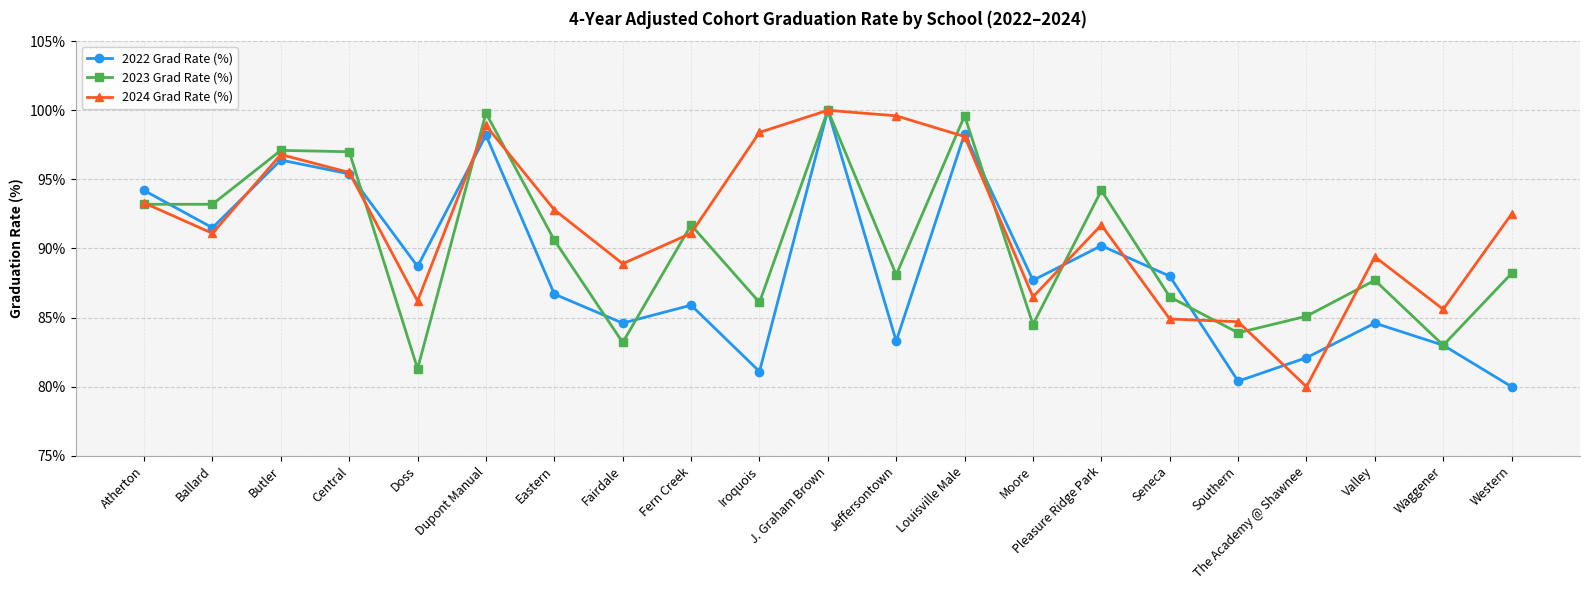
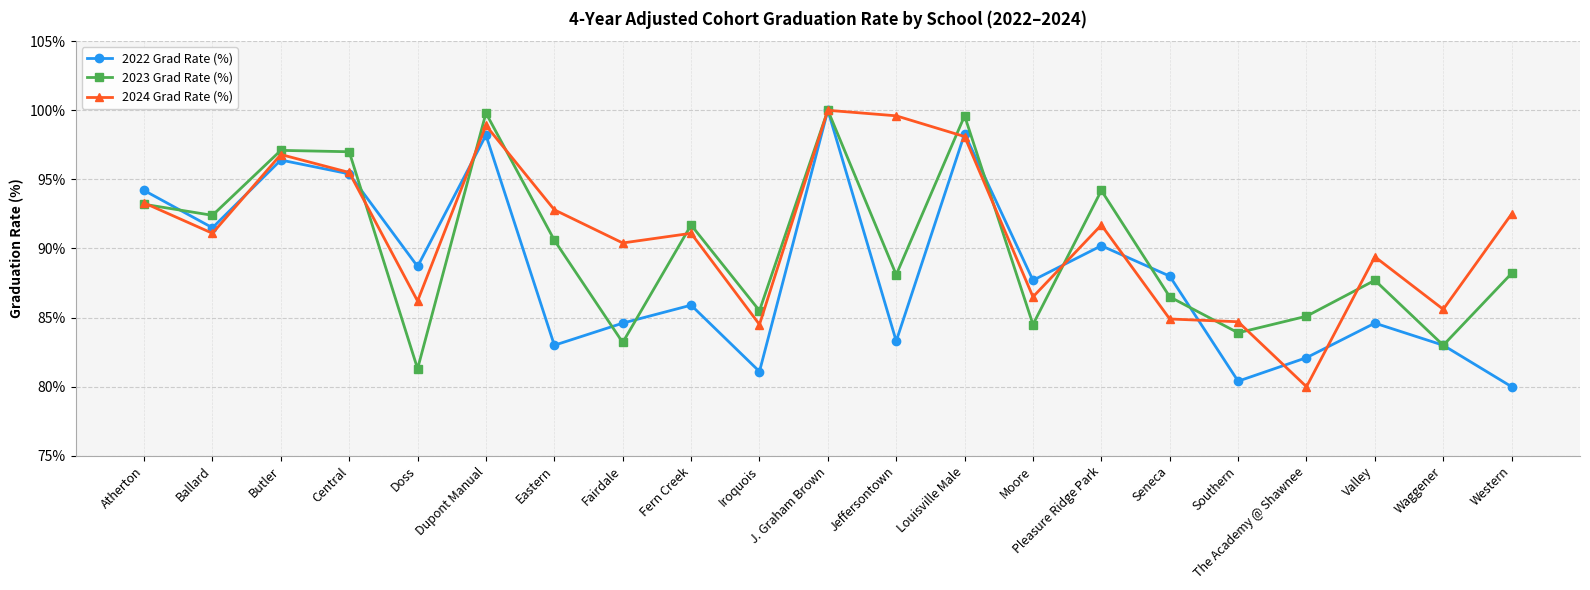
  {
    "2022 Grad Rate (%)": {
      "Atherton": "94.2%",
      "Ballard": "91.5%",
      "Butler": "96.4%",
      "Doss": "88.7%",
      "Dupont Manual": "98.2%",
-     "Eastern": "86.7%",
+     "Eastern": "83.0%",
      "Fairdale": "84.6%",
      "Fern Creek": "85.9%",
      "Iroquois": "81.1%",
      "Jeffersontown": "83.3%",
      "Louisville Male": "98.3%",
      "Moore": "87.7%",
      "Pleasure Ridge Park": "90.2%",
      "Seneca": "88.0%",
      "Southern": "80.4%",
      "The Academy @ Shawnee": "82.1%",
      "Valley": "84.6%",
      "Western": "80.0%"
    },
    "2023 Grad Rate (%)": {
-     "Ballard": "93.2%",
+     "Ballard": "92.4%",
      "Butler": "97.1%",
      "Central": "97.0%",
      "Doss": "81.3%",
      "Dupont Manual": "99.8%",
      "Eastern": "90.6%",
      "Fairdale": "83.2%",
      "Fern Creek": "91.7%",
-     "Iroquois": "86.1%",
+     "Iroquois": "85.5%",
      "Jeffersontown": "88.1%",
      "Louisville Male": "99.6%",
      "Moore": "84.5%",
      "Pleasure Ridge Park": "94.2%",
      "Seneca": "86.5%",
      "Southern": "83.9%",
      "The Academy @ Shawnee": "85.1%",
      "Valley": "87.7%",
      "Western": "88.2%"
    },
    "2024 Grad Rate (%)": {
      "Ballard": "91.1%",
      "Butler": "96.8%",
      "Doss": "86.2%",
      "Dupont Manual": "98.9%",
      "Eastern": "92.8%",
-     "Fairdale": "88.9%",
+     "Fairdale": "90.4%",
      "Fern Creek": "91.1%",
-     "Iroquois": "98.4%",
+     "Iroquois": "84.5%",
      "Jeffersontown": "99.6%",
      "Louisville Male": "98.1%",
      "Moore": "86.5%",
      "Pleasure Ridge Park": "91.7%",
      "Seneca": "84.9%",
      "Southern": "84.7%",
      "The Academy @ Shawnee": "80.0%",
      "Valley": "89.4%",
      "Waggener": "85.6%",
      "Western": "92.5%"
    }
  }
